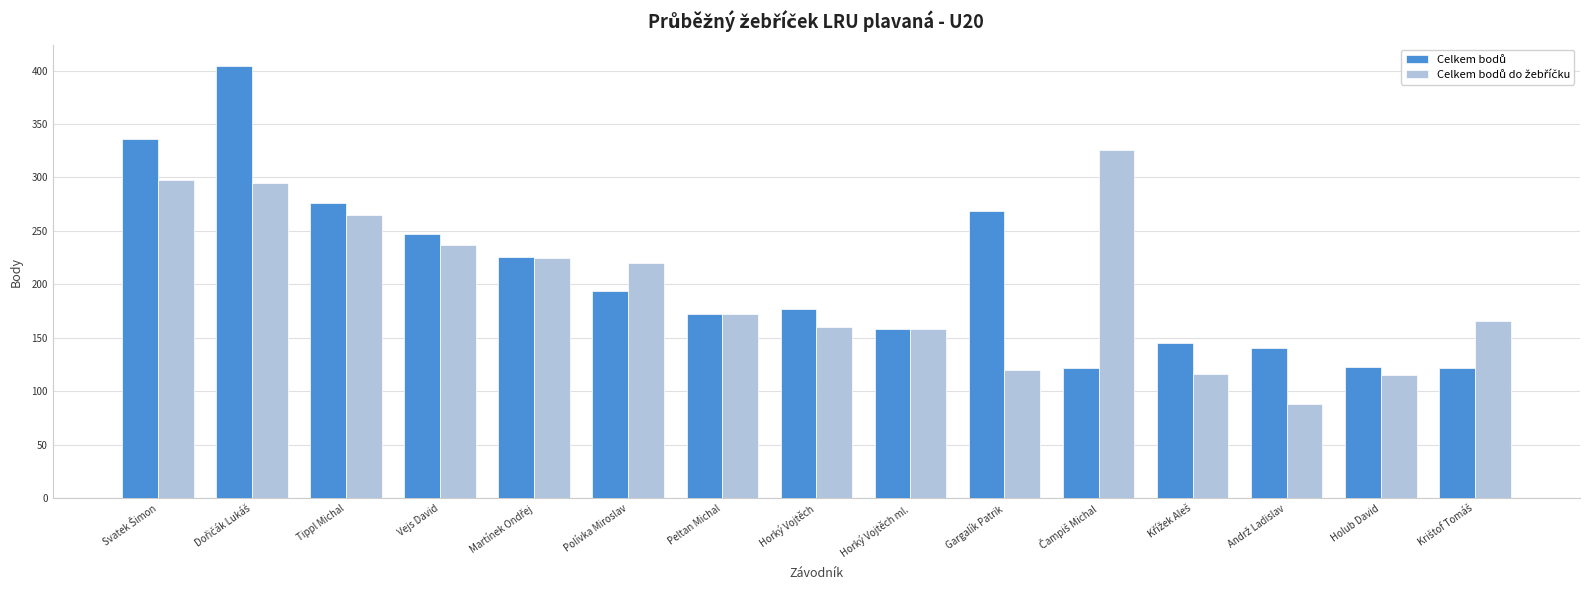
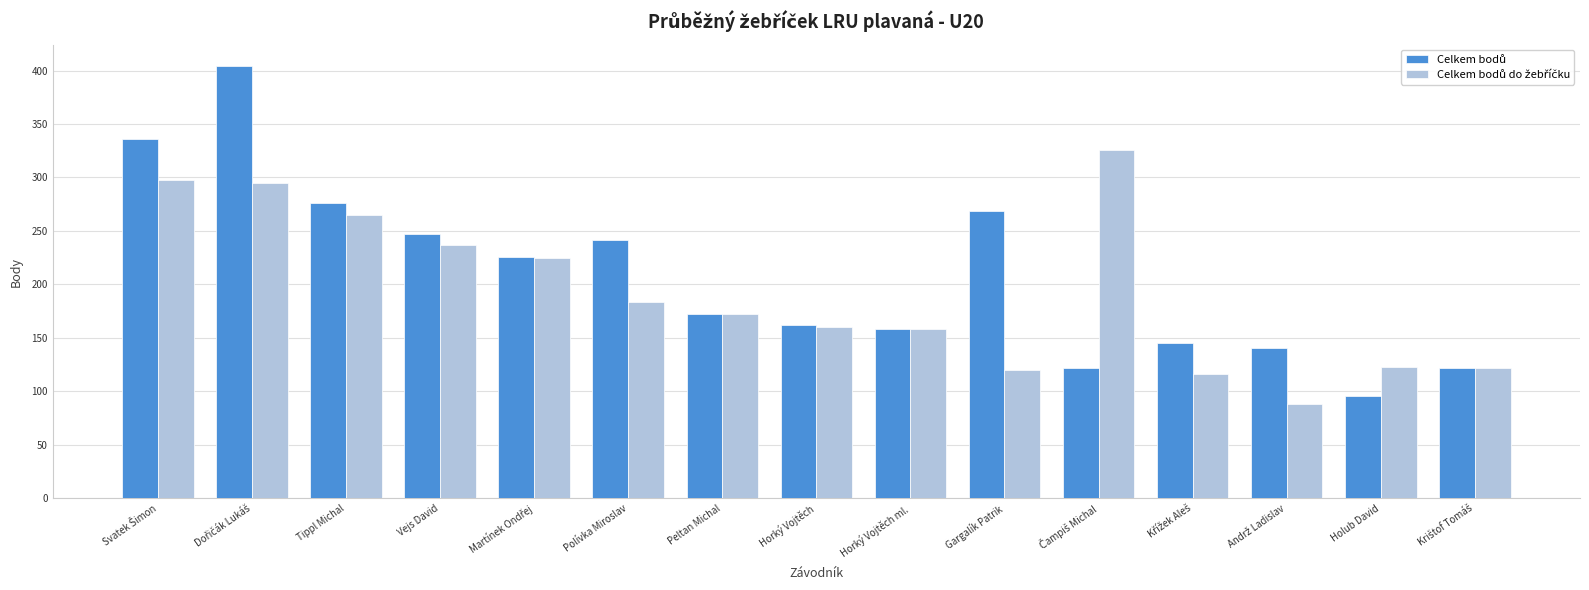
  {
    "Celkem bodů": {
      "Svatek Šimon": 336,
      "Dořičák Lukáš": 404,
      "Tippl Michal": 276,
      "Vejs David": 247,
      "Martínek Ondřej": 226,
-     "Polívka Miroslav": 194,
+     "Polívka Miroslav": 242,
      "Peltan Michal": 172,
-     "Horký Vojtěch": 177,
+     "Horký Vojtěch": 162,
      "Horký Vojtěch ml.": 158,
      "Gargalík Patrik": 269,
      "Čampiš Michal": 122,
      "Křížek Aleš": 145,
      "Andrž Ladislav": 141,
-     "Holub David": 123,
+     "Holub David": 96,
      "Krištof Tomáš": 122
    },
    "Celkem bodů do žebříčku": {
      "Svatek Šimon": 298,
      "Dořičák Lukáš": 295,
      "Tippl Michal": 265,
      "Vejs David": 237,
      "Martínek Ondřej": 225,
-     "Polívka Miroslav": 220,
+     "Polívka Miroslav": 184,
      "Peltan Michal": 172,
      "Horký Vojtěch": 160,
      "Horký Vojtěch ml.": 158,
      "Gargalík Patrik": 120,
      "Čampiš Michal": 326,
      "Křížek Aleš": 116,
      "Andrž Ladislav": 88,
-     "Holub David": 115,
-     "Krištof Tomáš": 166
+     "Holub David": 123,
+     "Krištof Tomáš": 122
    }
  }
